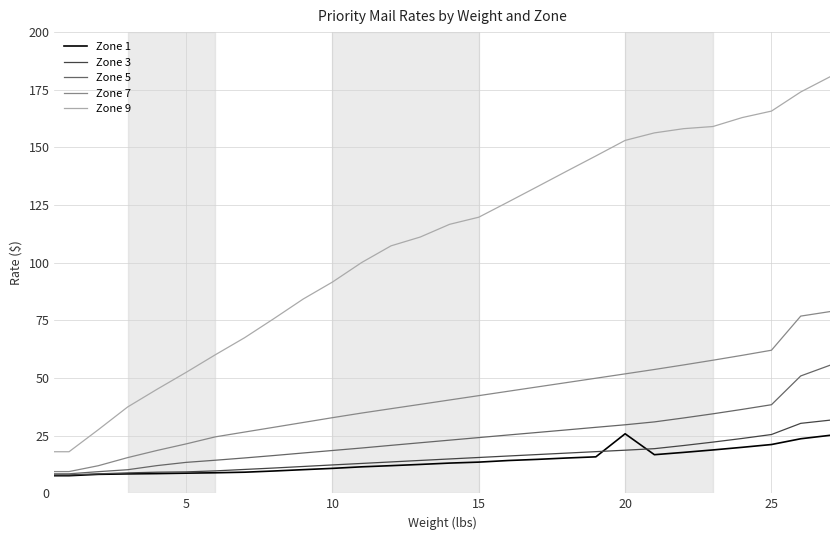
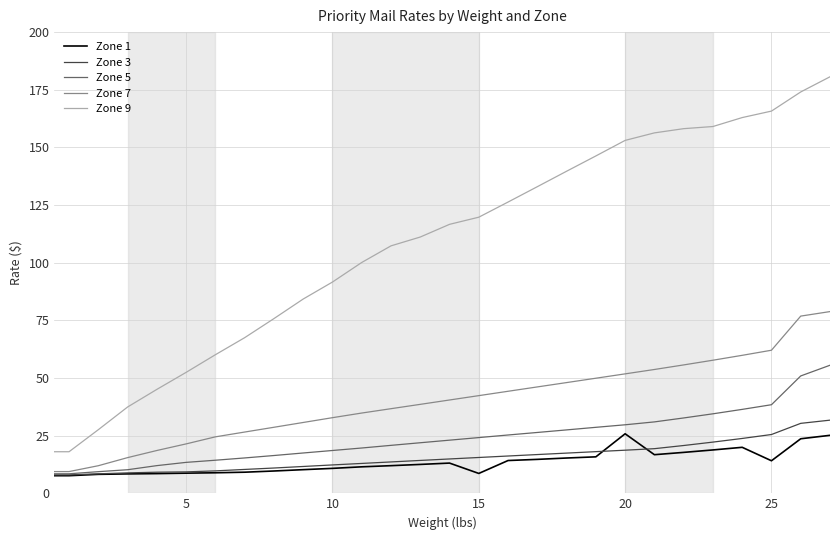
  {
    "Zone 1": {
      "10": 11,
-     "15": 14,
+     "15": 9,
      "20": 26,
-     "25": 21
+     "25": 14
    }
  }
